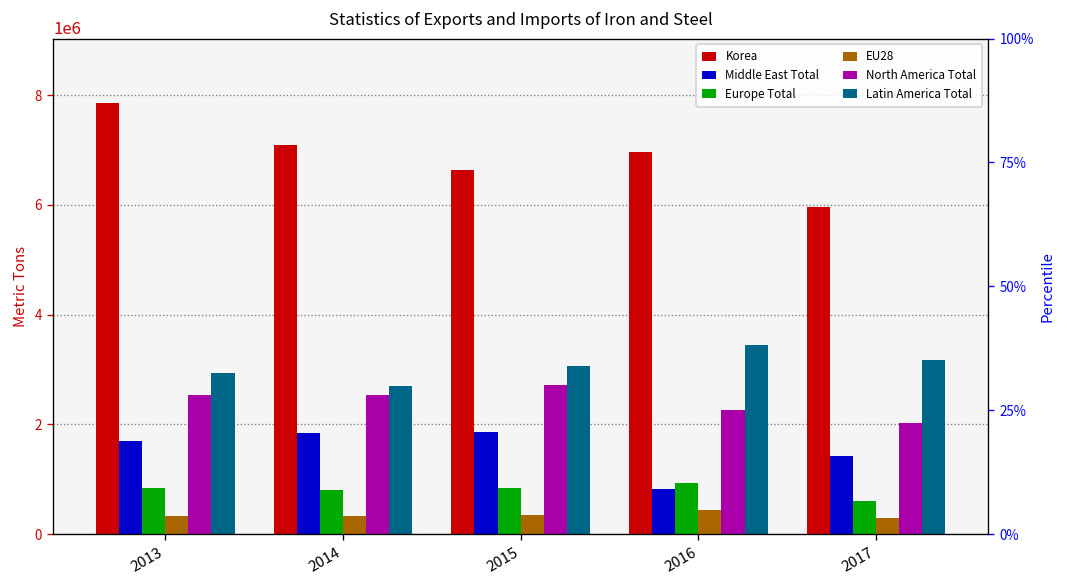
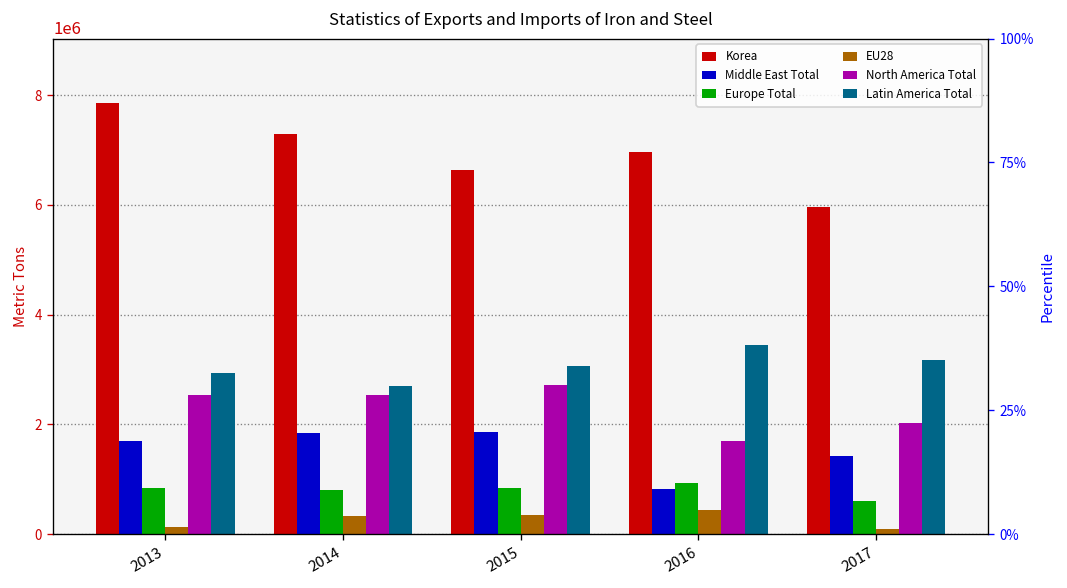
  {
    "Korea": {
      "2013": 7900000,
-     "2014": 7100000,
+     "2014": 7300000,
      "2015": 6600000,
      "2016": 7000000,
      "2017": 6000000
    },
    "Middle East Total": {
      "2013": 1700000,
      "2014": 1800000,
      "2015": 1900000,
      "2016": 800000,
      "2017": 1400000
    },
    "Europe Total": {
      "2013": 800000,
      "2014": 800000,
      "2015": 800000,
      "2016": 900000,
      "2017": 600000
    },
    "EU28": {
-     "2013": 300000,
+     "2013": 100000,
      "2014": 300000,
      "2015": 300000,
      "2016": 400000,
-     "2017": 300000
+     "2017": 100000
    },
    "North America Total": {
      "2013": 2500000,
      "2014": 2500000,
      "2015": 2700000,
-     "2016": 2300000,
+     "2016": 1700000,
      "2017": 2000000
    },
    "Latin America Total": {
      "2013": 2900000,
      "2014": 2700000,
      "2015": 3100000,
      "2016": 3400000,
      "2017": 3200000
    }
  }
